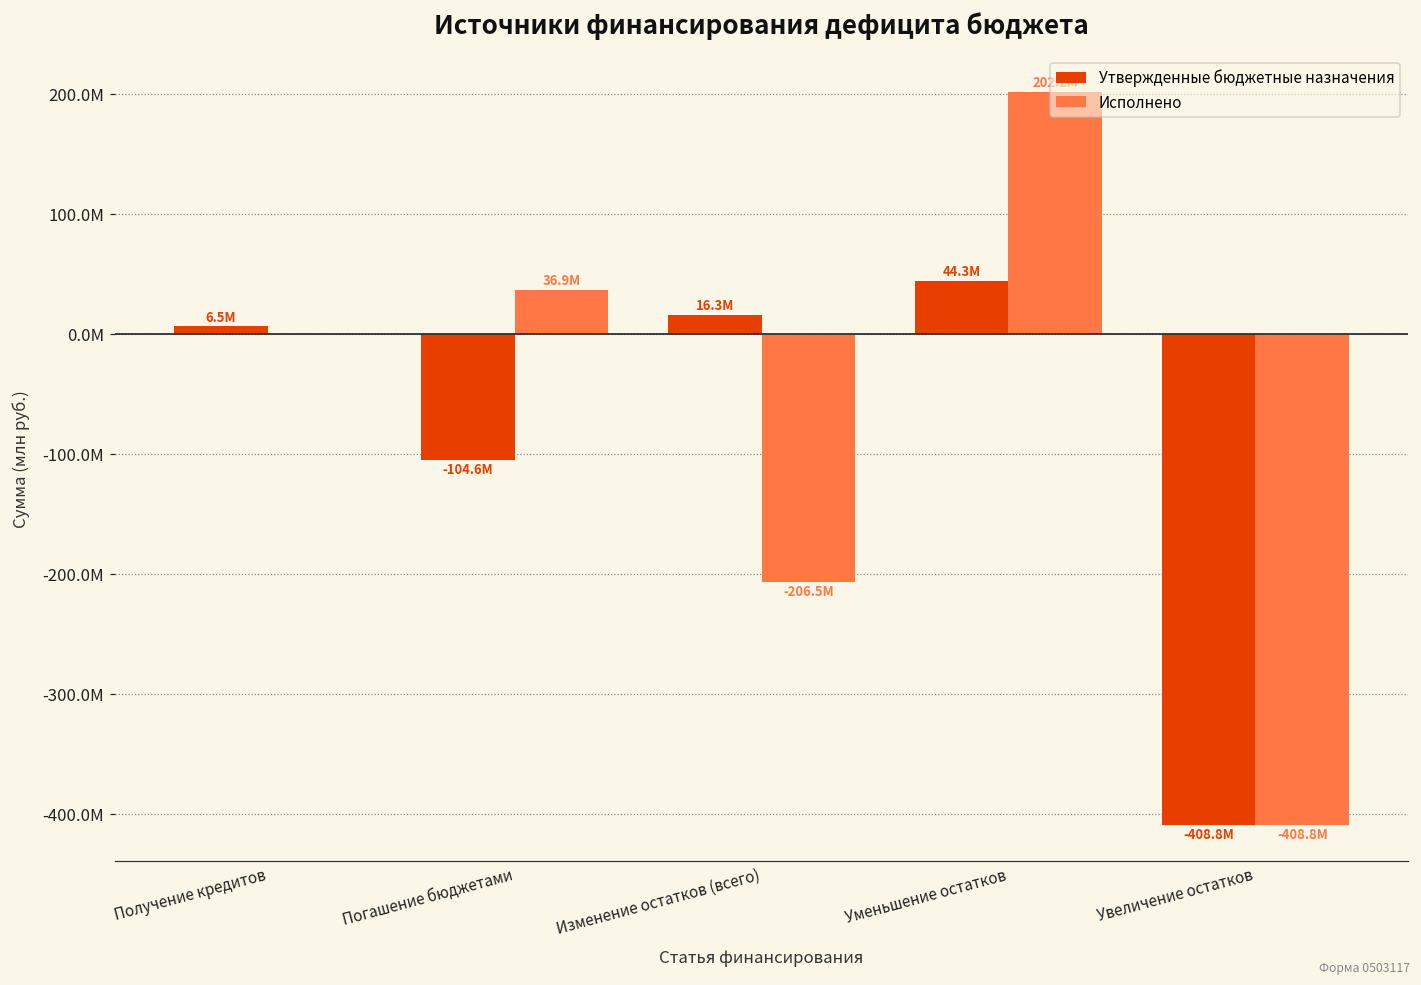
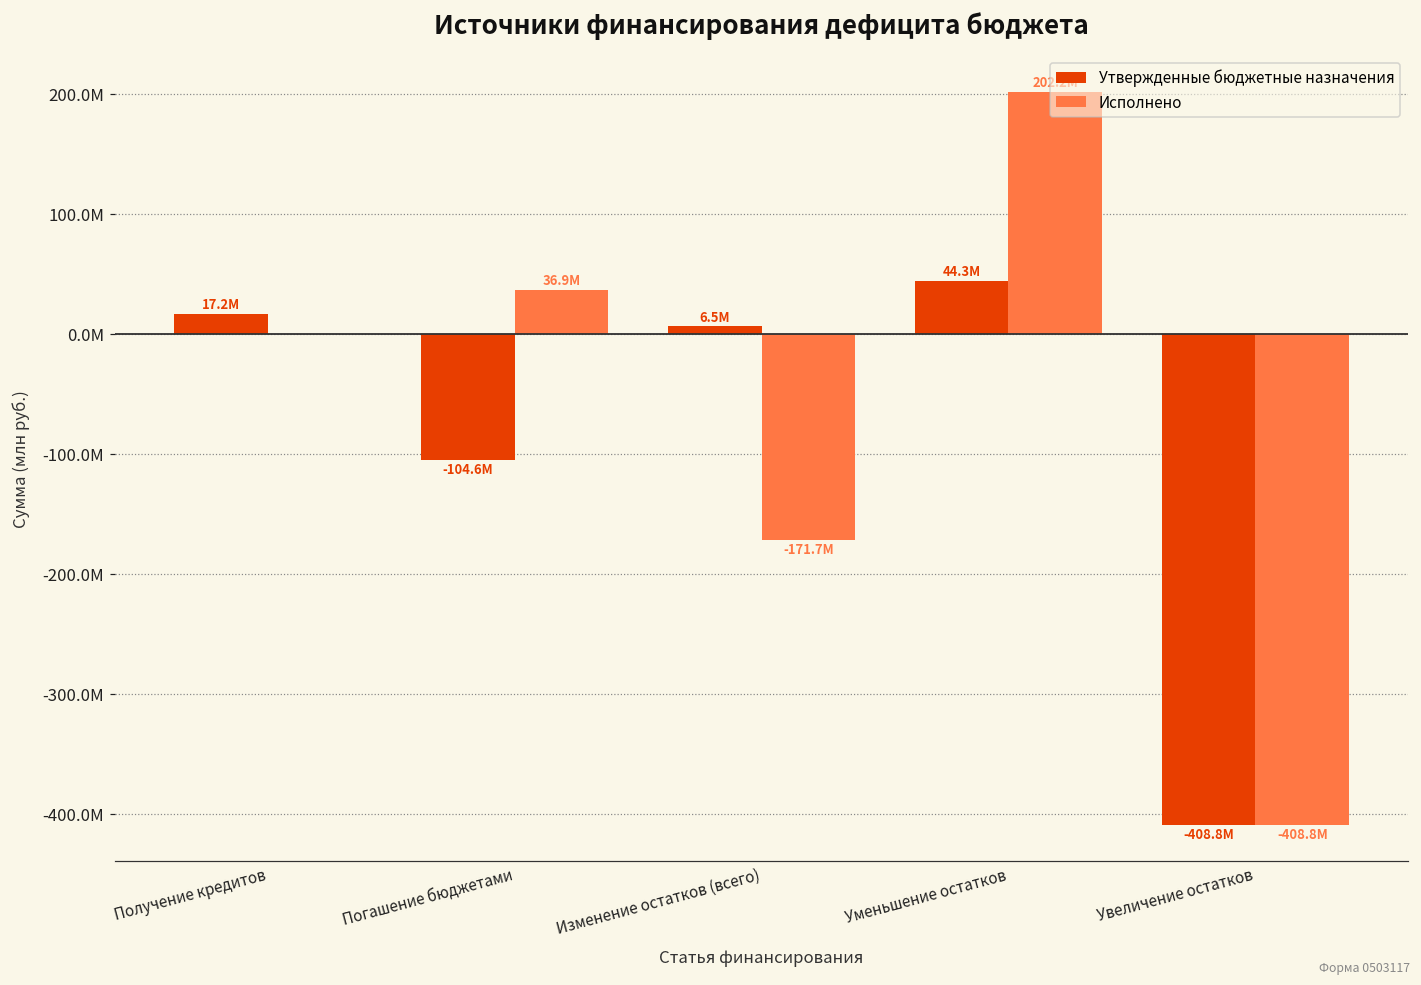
  {
    "Утвержденные бюджетные назначения": {
-     "Получение кредитов": "6.5M",
+     "Получение кредитов": "17.2M",
      "Погашение бюджетами": "-104.6M",
-     "Изменение остатков (всего)": "16.3M",
+     "Изменение остатков (всего)": "6.5M",
      "Уменьшение остатков": "44.3M",
      "Увеличение остатков": "-408.8M"
    },
    "Исполнено": {
      "Погашение бюджетами": "36.9M",
-     "Изменение остатков (всего)": "-206.5M",
+     "Изменение остатков (всего)": "-171.7M",
      "Увеличение остатков": "-408.8M"
    }
  }
